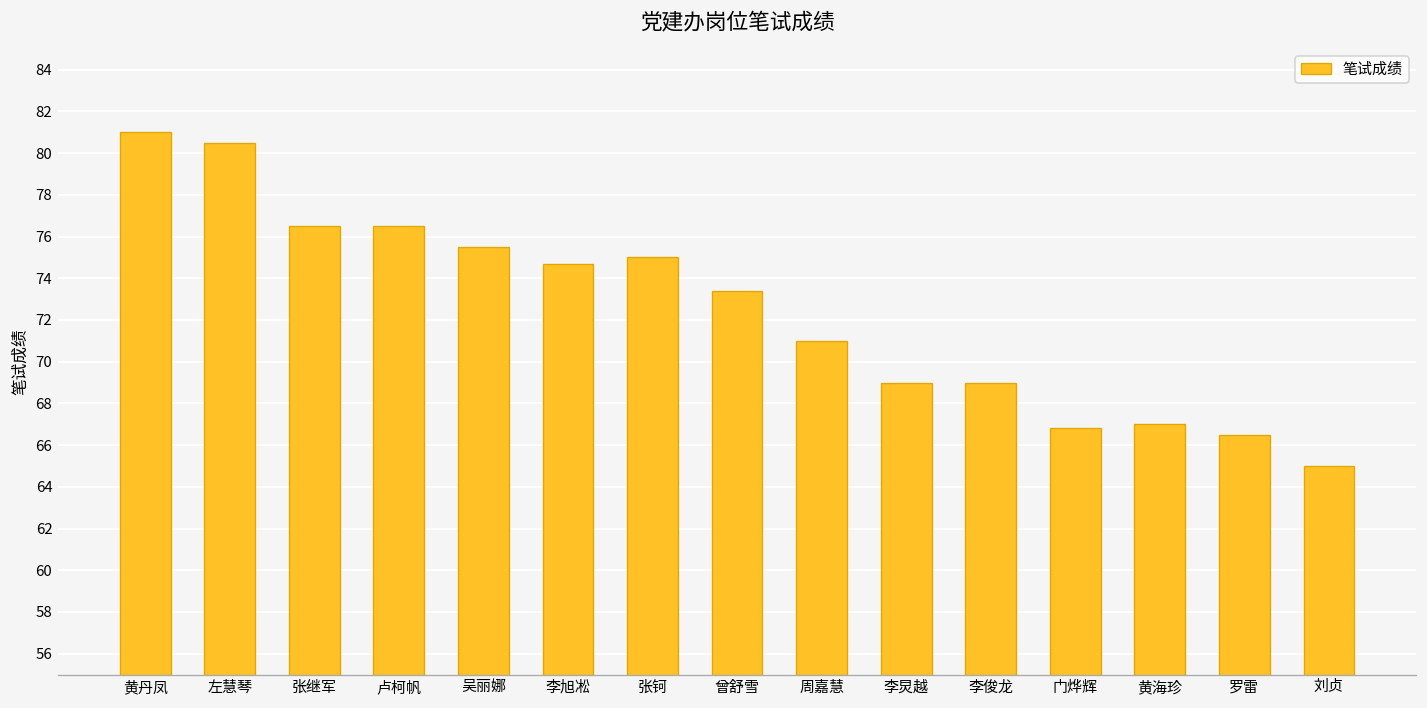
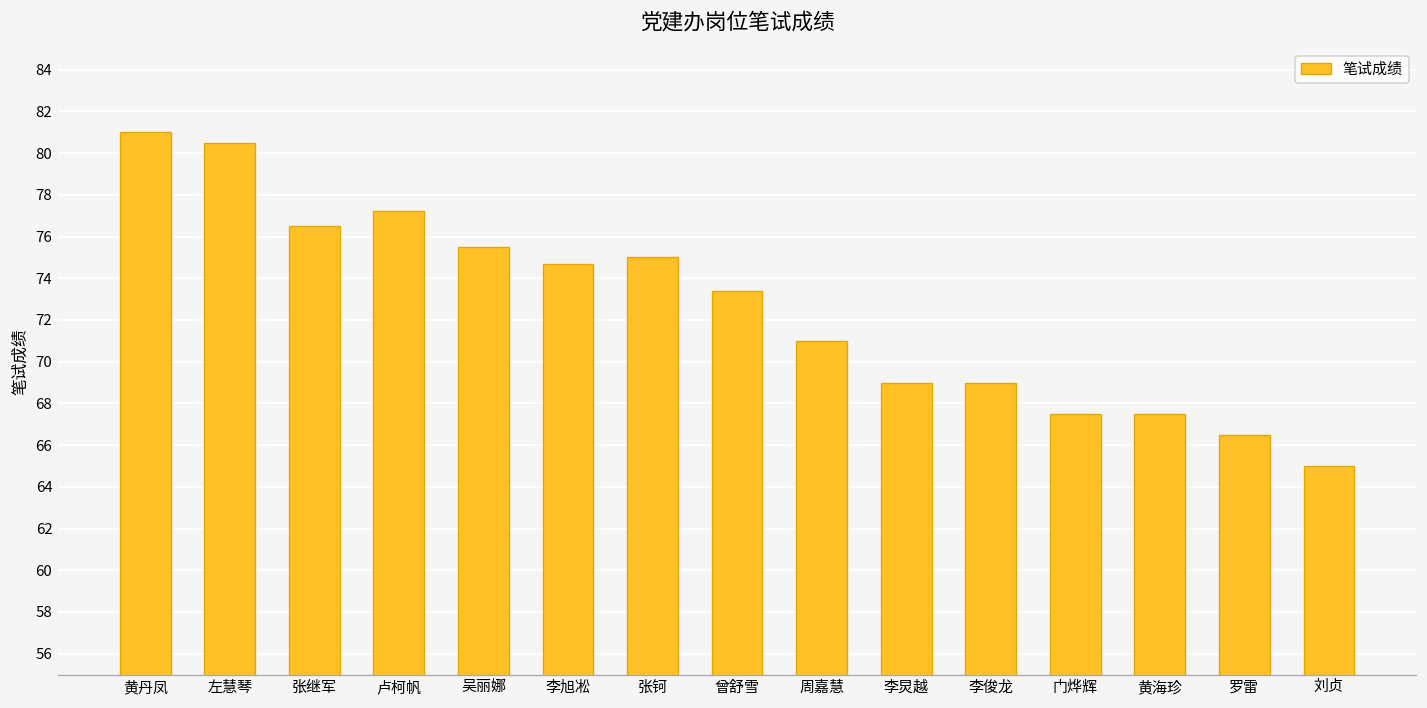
  {
    "黄丹凤": 81.0,
    "左慧琴": 80.5,
    "张继军": 76.5,
-   "卢柯帆": 76.5,
+   "卢柯帆": 77.2,
    "吴丽娜": 75.5,
    "李旭凇": 74.7,
    "张钶": 75.0,
    "曾舒雪": 73.4,
    "周嘉慧": 71.0,
    "李炅越": 69.0,
    "李俊龙": 69.0,
-   "门烨辉": 66.8,
-   "黄海珍": 67.0,
+   "门烨辉": 67.5,
+   "黄海珍": 67.5,
    "罗雷": 66.5,
    "刘贞": 65.0
  }
